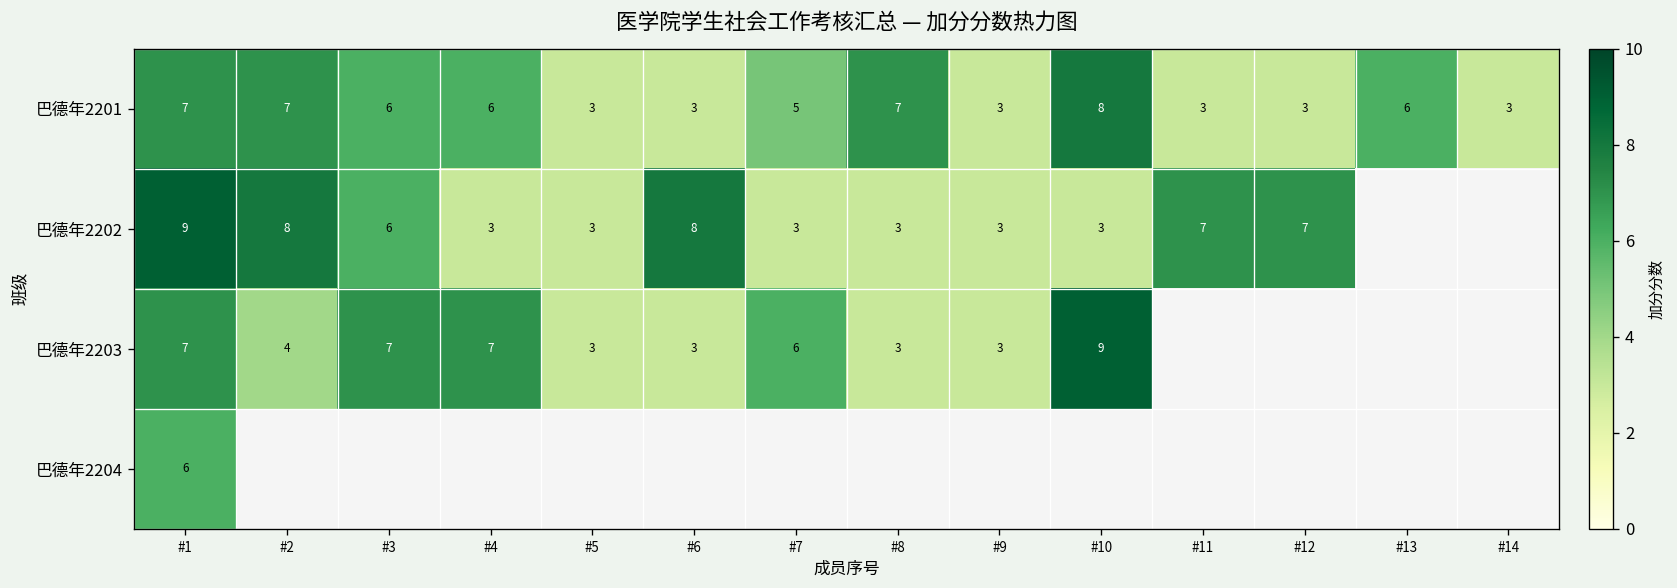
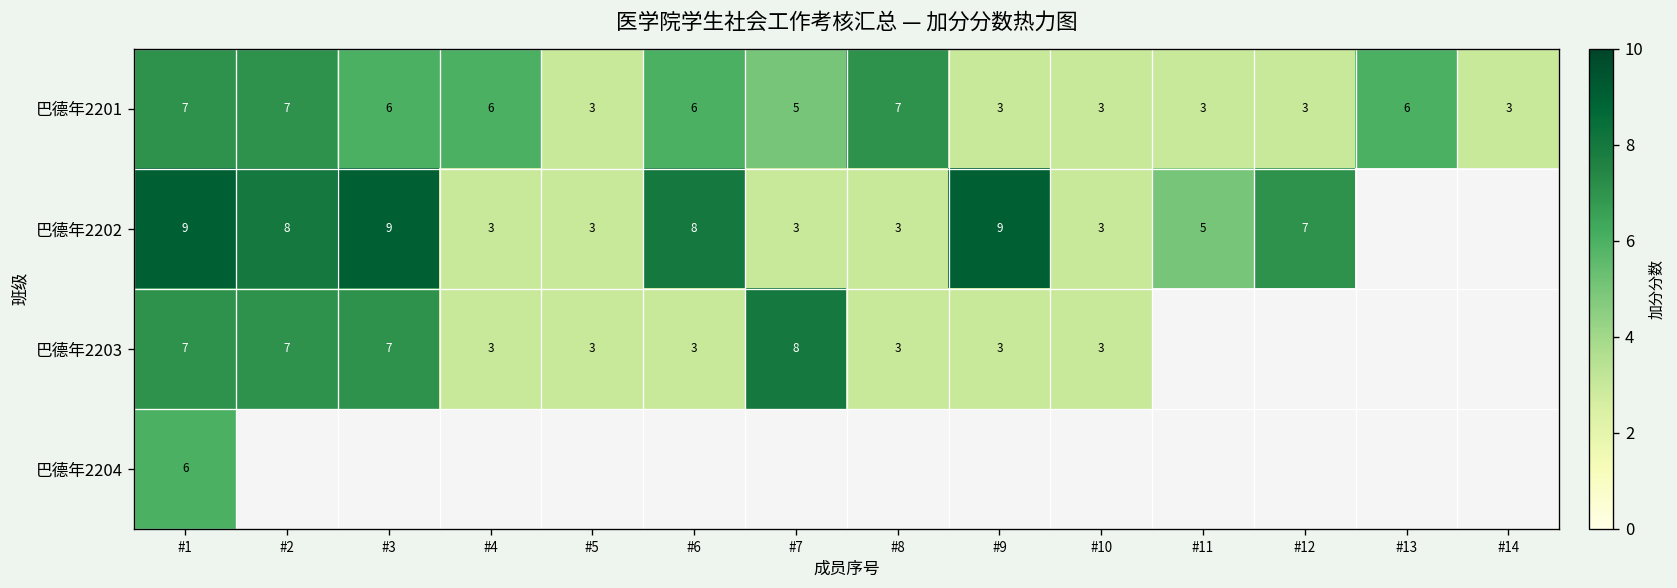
  {
    "巴德年2201": {
      "#1": 7,
      "#2": 7,
      "#3": 6,
      "#4": 6,
      "#5": 3,
-     "#6": 3,
+     "#6": 6,
      "#7": 5,
      "#8": 7,
      "#9": 3,
-     "#10": 8,
+     "#10": 3,
      "#11": 3,
      "#12": 3,
      "#13": 6,
      "#14": 3
    },
    "巴德年2202": {
      "#1": 9,
      "#2": 8,
-     "#3": 6,
+     "#3": 9,
      "#4": 3,
      "#5": 3,
      "#6": 8,
      "#7": 3,
      "#8": 3,
-     "#9": 3,
+     "#9": 9,
      "#10": 3,
-     "#11": 7,
+     "#11": 5,
      "#12": 7
    },
    "巴德年2203": {
      "#1": 7,
-     "#2": 4,
+     "#2": 7,
      "#3": 7,
-     "#4": 7,
+     "#4": 3,
      "#5": 3,
      "#6": 3,
-     "#7": 6,
+     "#7": 8,
      "#8": 3,
      "#9": 3,
-     "#10": 9
+     "#10": 3
    },
    "巴德年2204": {
      "#1": 6
    }
  }
